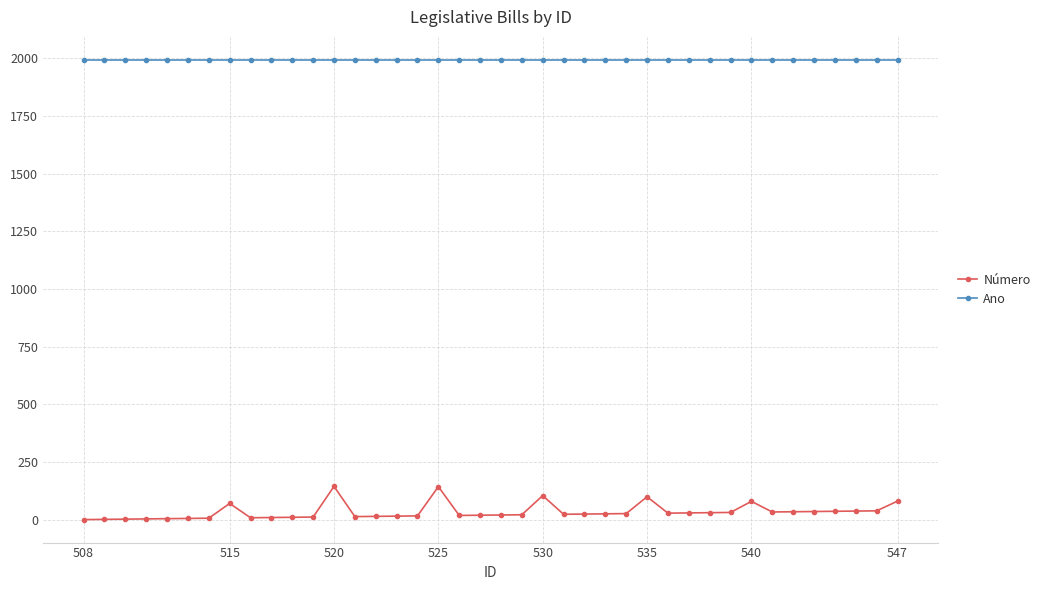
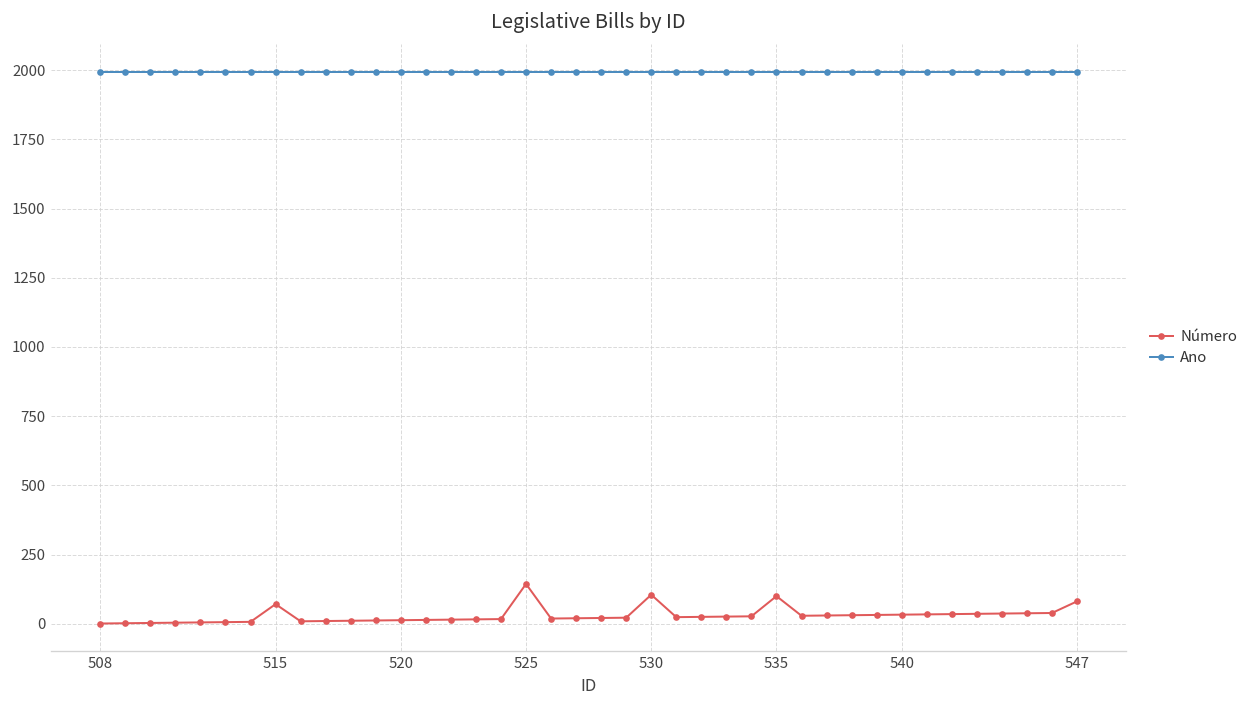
  {
    "Número": {
      "508": 0,
      "515": 70,
-     "520": 150,
+     "520": 10,
      "525": 140,
      "530": 110,
      "535": 100,
-     "540": 80,
+     "540": 30,
      "547": 80
    },
    "Ano": {
      "508": 1990,
      "515": 1990,
      "520": 1990,
      "525": 1990,
      "530": 1990,
      "535": 1990,
      "540": 1990,
      "547": 1990
    }
  }
